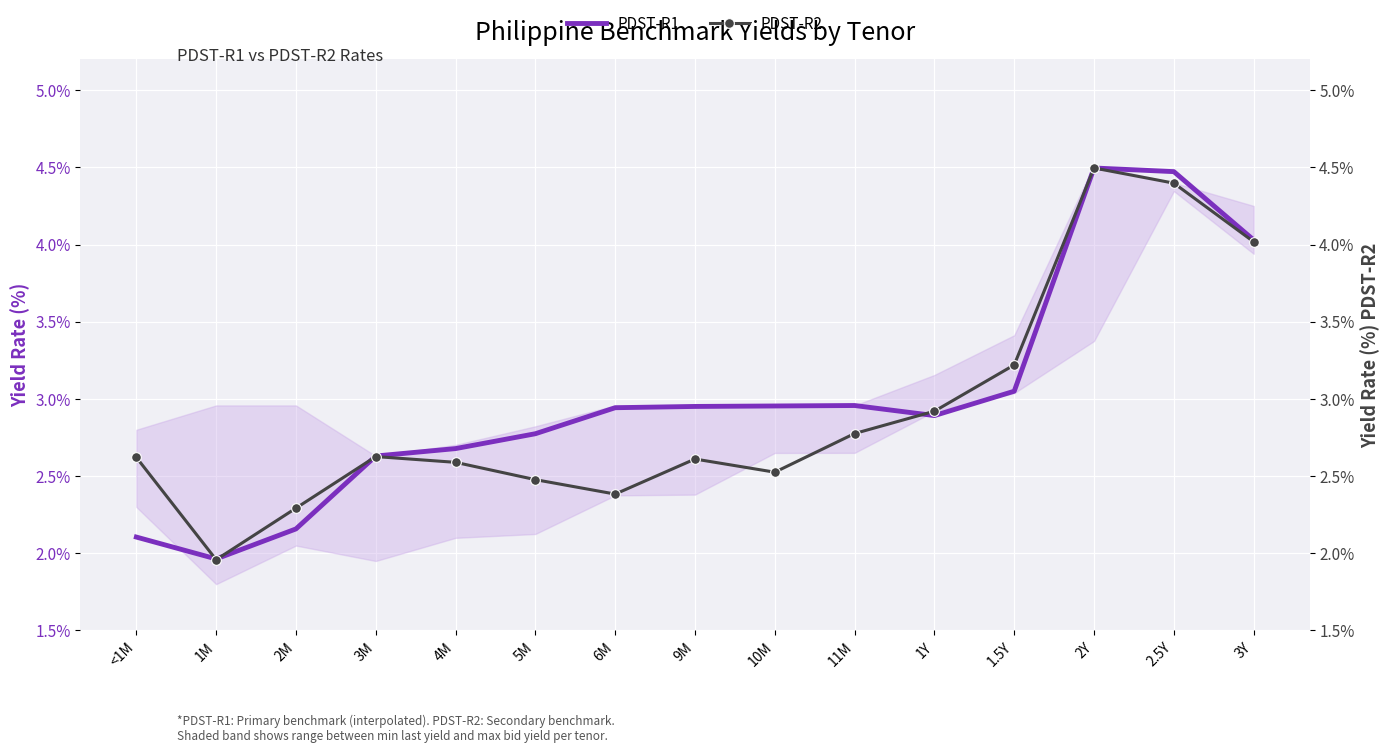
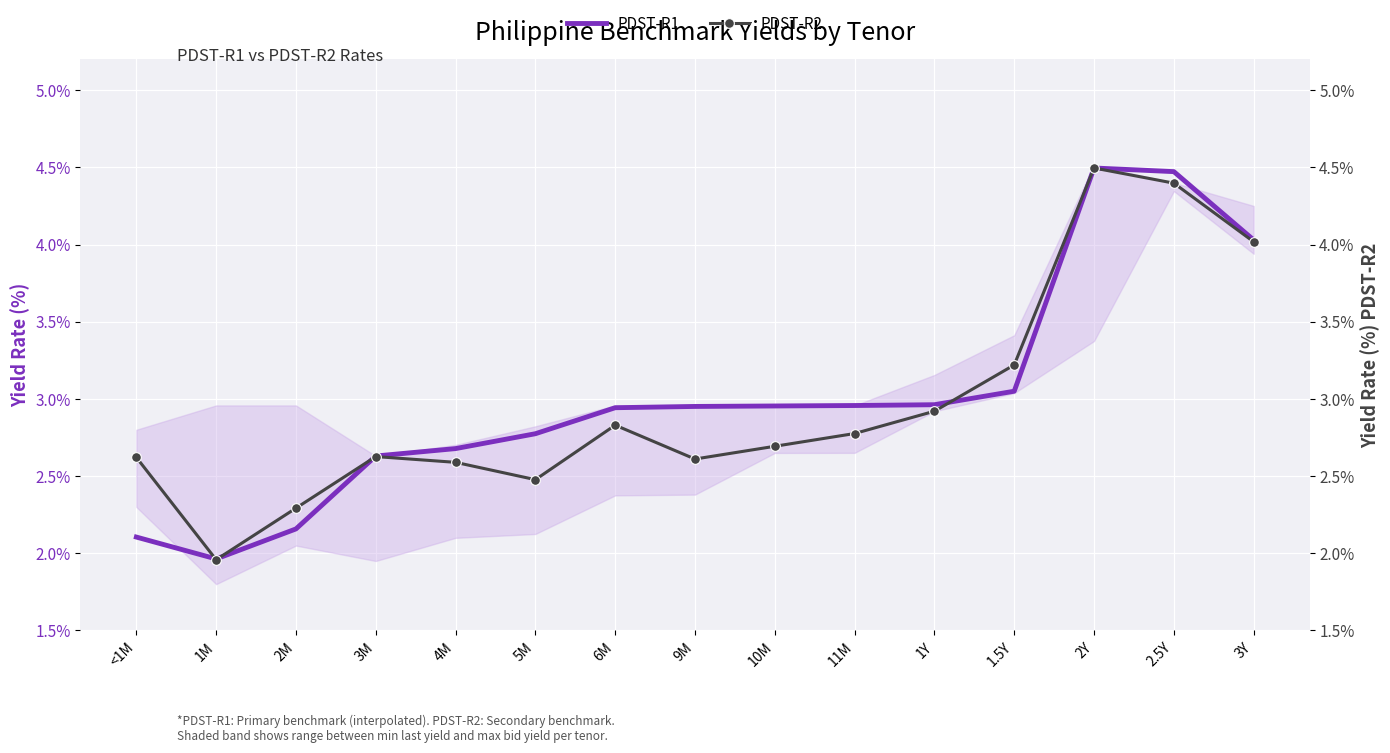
  {
    "PDST-R1": {
      "<1M": "2.11%",
      "1M": "1.96%",
      "2M": "2.16%",
      "4M": "2.68%",
      "5M": "2.77%",
-     "1Y": "2.89%",
+     "1Y": "2.96%",
      "1.5Y": "3.05%",
      "2Y": "4.50%",
      "2.5Y": "4.47%",
      "3Y": "4.03%"
    },
    "PDST-R2": {
      "<1M": "2.62%",
      "1M": "1.96%",
      "2M": "2.29%",
      "3M": "2.63%",
      "4M": "2.59%",
      "5M": "2.48%",
-     "6M": "2.38%",
+     "6M": "2.83%",
      "9M": "2.61%",
-     "10M": "2.53%",
+     "10M": "2.69%",
      "11M": "2.78%",
      "1Y": "2.92%",
      "1.5Y": "3.22%",
      "2Y": "4.50%",
      "2.5Y": "4.40%",
      "3Y": "4.02%"
    }
  }
